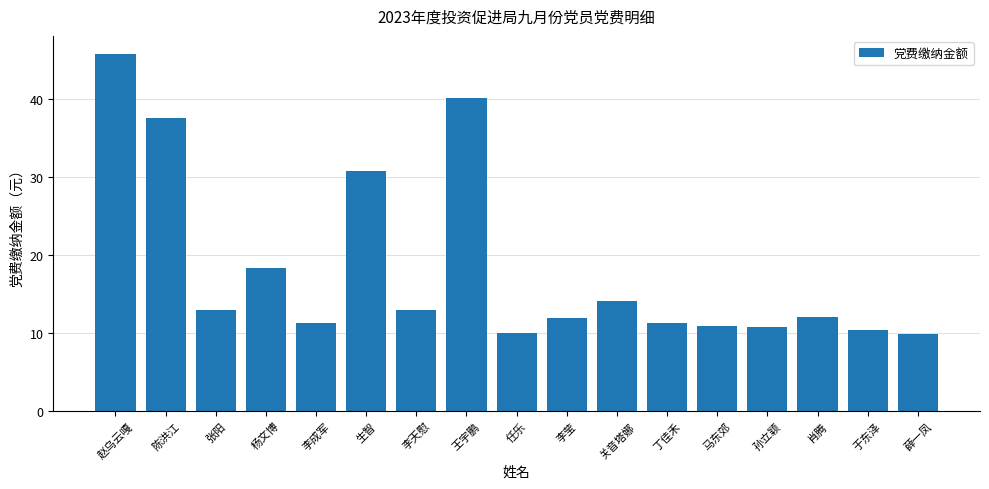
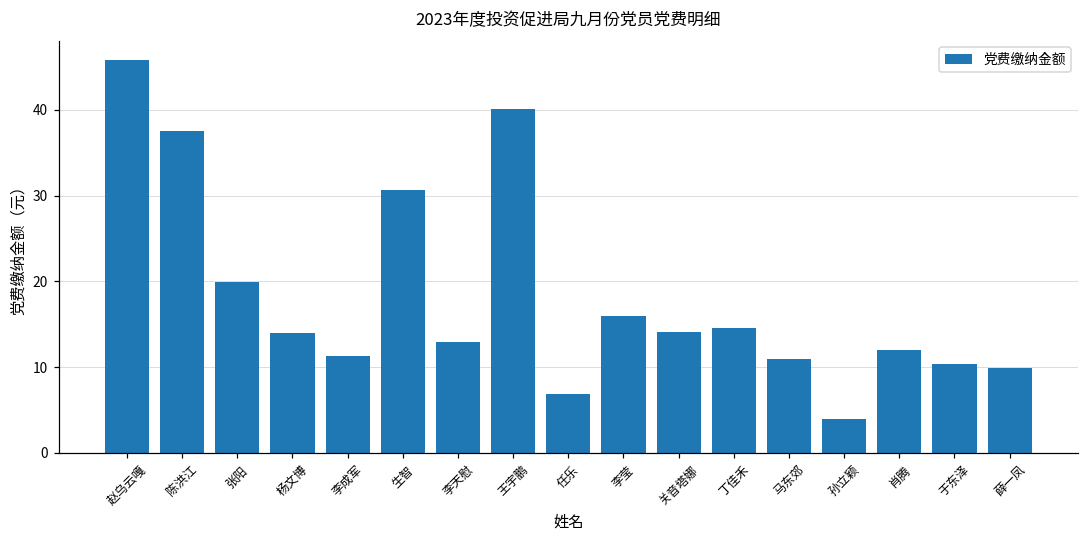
  {
    "赵乌云嘎": 46,
    "陈洪江": 38,
-   "张阳": 13,
-   "杨文博": 18,
+   "张阳": 20,
+   "杨文博": 14,
    "李成军": 11,
    "生智": 31,
    "李天慰": 13,
    "王宇鹏": 40,
-   "任乐": 10,
-   "李莹": 12,
+   "任乐": 7,
+   "李莹": 16,
    "关音塔娜": 14,
-   "丁佳禾": 11,
+   "丁佳禾": 15,
    "马东郊": 11,
-   "孙立颖": 11,
+   "孙立颖": 4,
    "肖腾": 12,
    "于东泽": 10,
    "薛一凤": 10
  }
